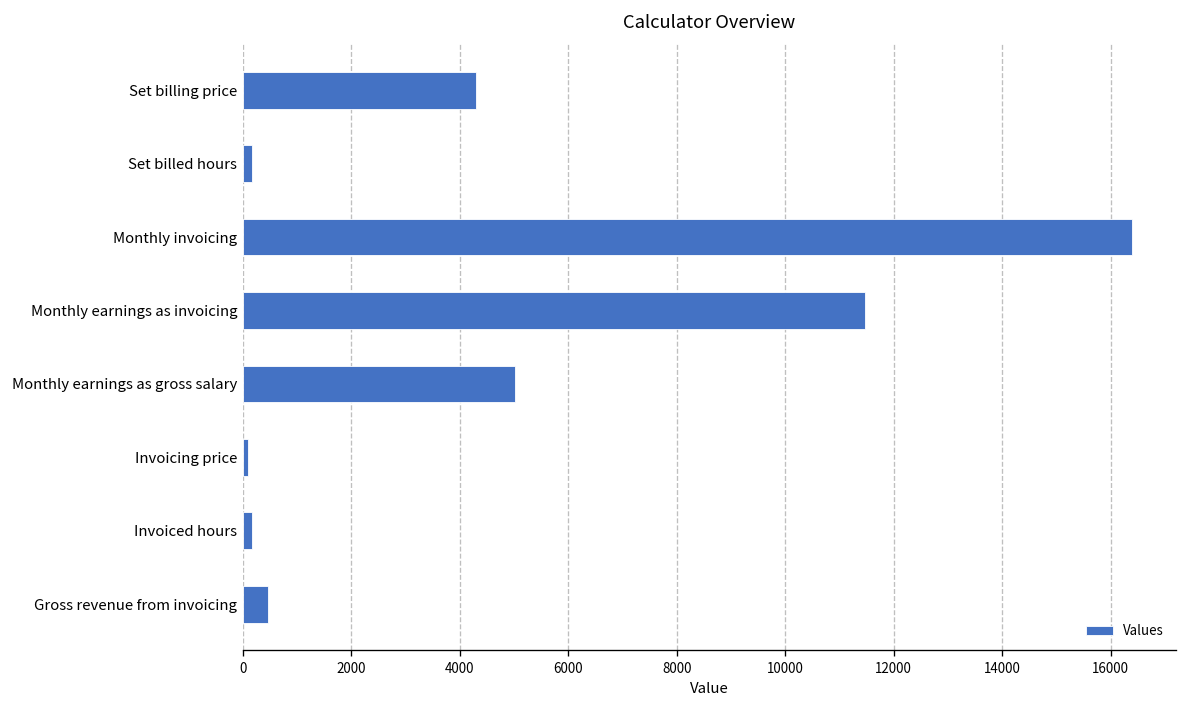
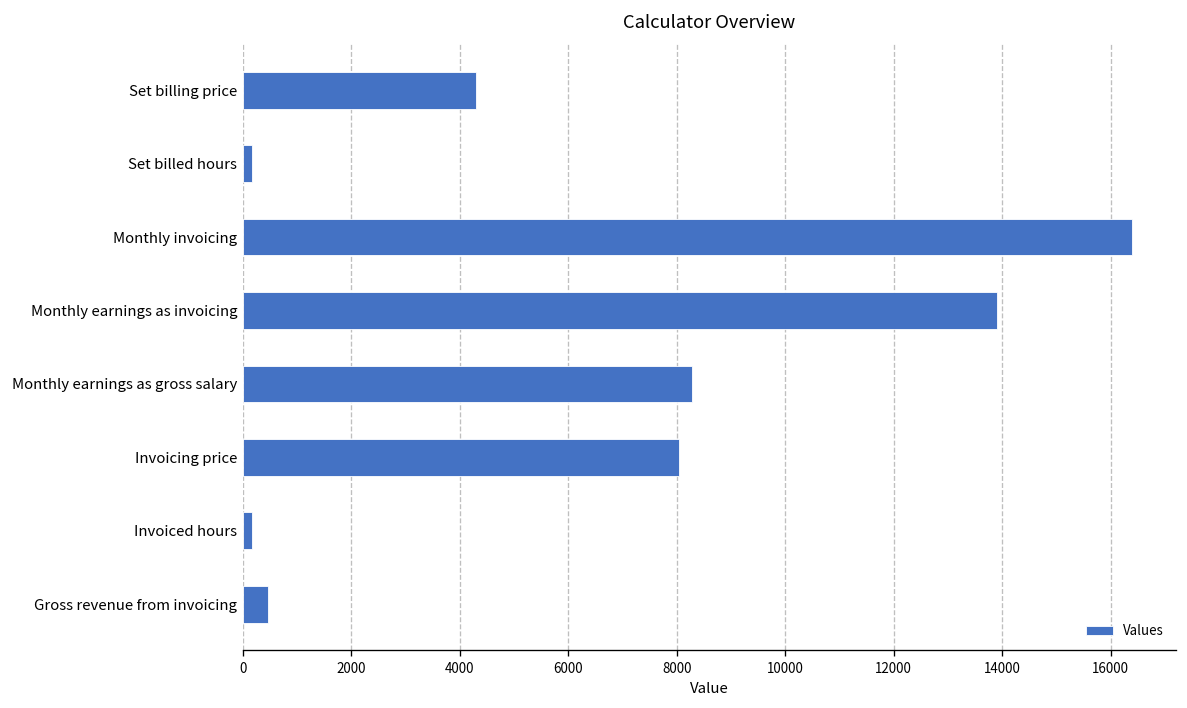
  {
    "Set billing price": 4300,
    "Set billed hours": 200,
    "Monthly invoicing": 16400,
-   "Monthly earnings as invoicing": 11500,
-   "Monthly earnings as gross salary": 5000,
-   "Invoicing price": 100,
+   "Monthly earnings as invoicing": 13900,
+   "Monthly earnings as gross salary": 8300,
+   "Invoicing price": 8000,
    "Invoiced hours": 200,
    "Gross revenue from invoicing": 500
  }
